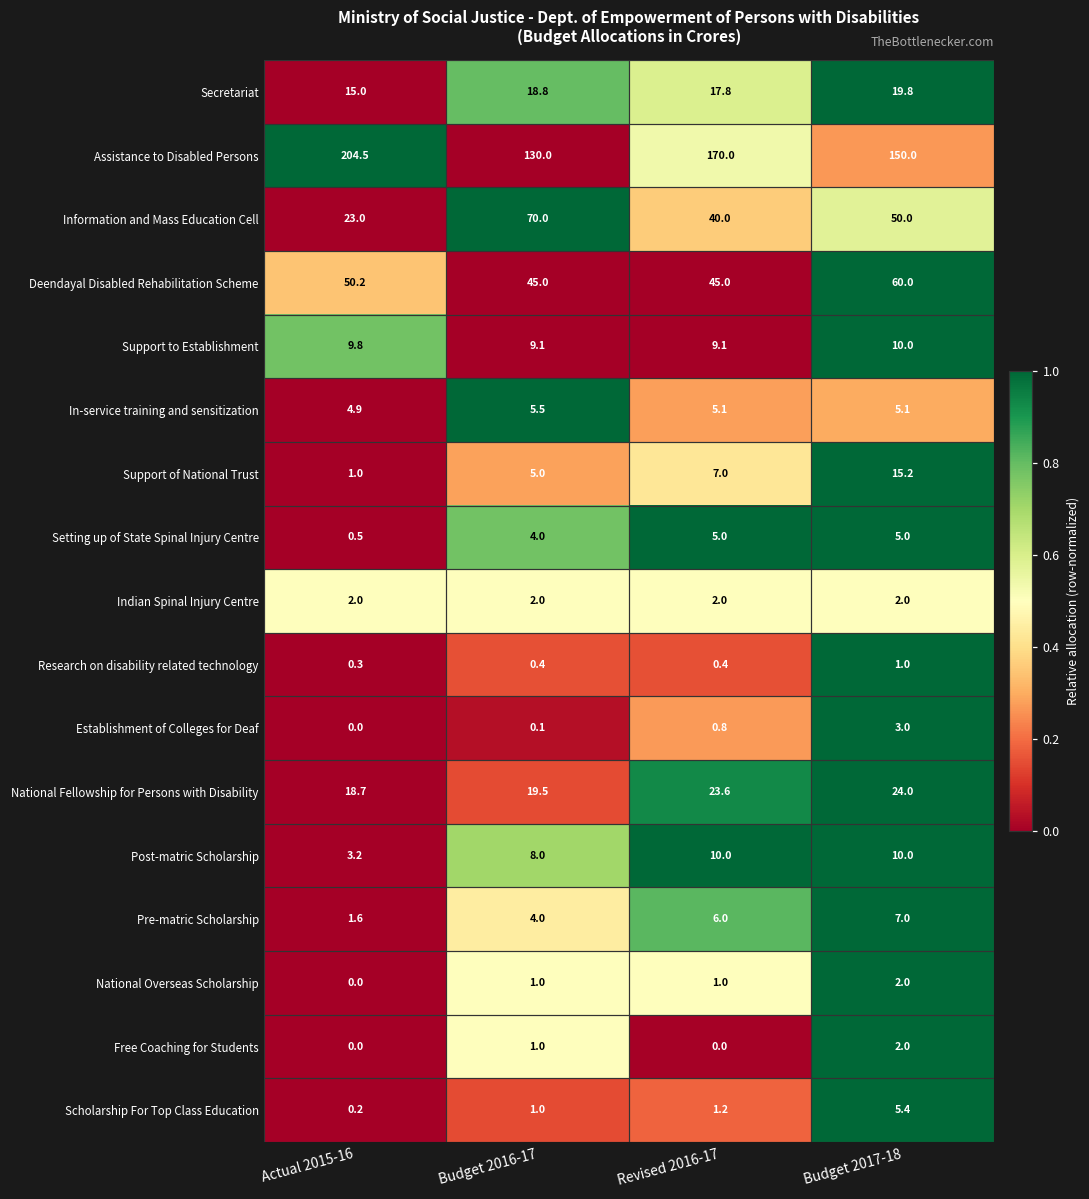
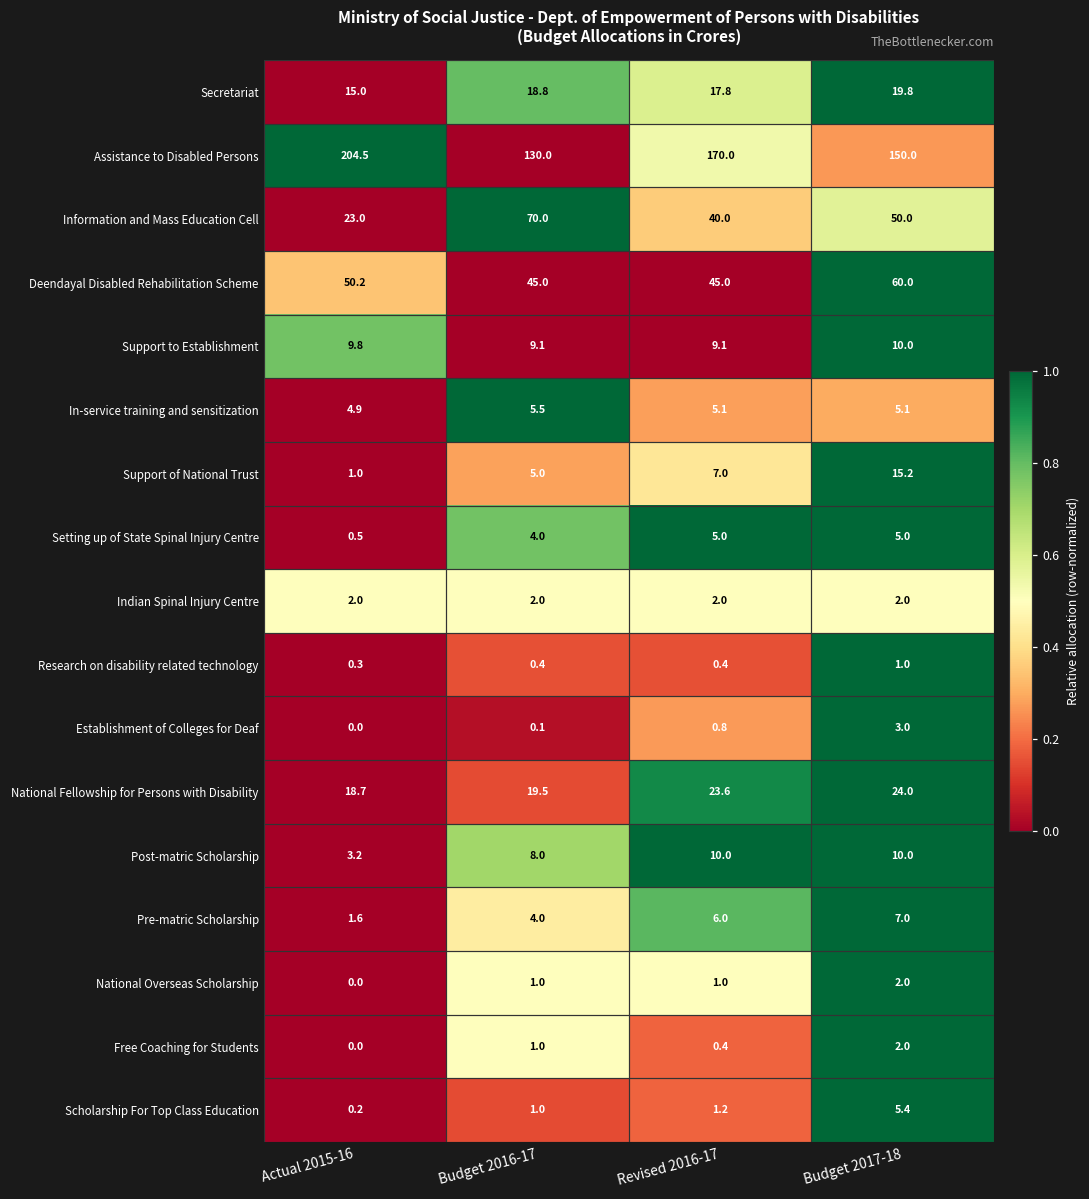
  {
    "Secretariat": {
      "Actual 2015-16": 15.0,
      "Budget 2016-17": 18.8,
      "Revised 2016-17": 17.8,
      "Budget 2017-18": 19.8
    },
    "Assistance to Disabled Persons": {
      "Actual 2015-16": 204.5,
      "Budget 2016-17": 130.0,
      "Revised 2016-17": 170.0,
      "Budget 2017-18": 150.0
    },
    "Information and Mass Education Cell": {
      "Actual 2015-16": 23.0,
      "Budget 2016-17": 70.0,
      "Revised 2016-17": 40.0,
      "Budget 2017-18": 50.0
    },
    "Deendayal Disabled Rehabilitation Scheme": {
      "Actual 2015-16": 50.2,
      "Budget 2016-17": 45.0,
      "Revised 2016-17": 45.0,
      "Budget 2017-18": 60.0
    },
    "Support to Establishment": {
      "Actual 2015-16": 9.8,
      "Budget 2016-17": 9.1,
      "Revised 2016-17": 9.1,
      "Budget 2017-18": 10.0
    },
    "In-service training and sensitization": {
      "Actual 2015-16": 4.9,
      "Budget 2016-17": 5.5,
      "Revised 2016-17": 5.1,
      "Budget 2017-18": 5.1
    },
    "Support of National Trust": {
      "Actual 2015-16": 1.0,
      "Budget 2016-17": 5.0,
      "Revised 2016-17": 7.0,
      "Budget 2017-18": 15.2
    },
    "Setting up of State Spinal Injury Centre": {
      "Actual 2015-16": 0.5,
      "Budget 2016-17": 4.0,
      "Revised 2016-17": 5.0,
      "Budget 2017-18": 5.0
    },
    "Indian Spinal Injury Centre": {
      "Actual 2015-16": 2.0,
      "Budget 2016-17": 2.0,
      "Revised 2016-17": 2.0,
      "Budget 2017-18": 2.0
    },
    "Research on disability related technology": {
      "Actual 2015-16": 0.3,
      "Budget 2016-17": 0.4,
      "Revised 2016-17": 0.4,
      "Budget 2017-18": 1.0
    },
    "Establishment of Colleges for Deaf": {
      "Actual 2015-16": 0.0,
      "Budget 2016-17": 0.1,
      "Revised 2016-17": 0.8,
      "Budget 2017-18": 3.0
    },
    "National Fellowship for Persons with Disability": {
      "Actual 2015-16": 18.7,
      "Budget 2016-17": 19.5,
      "Revised 2016-17": 23.6,
      "Budget 2017-18": 24.0
    },
    "Post-matric Scholarship": {
      "Actual 2015-16": 3.2,
      "Budget 2016-17": 8.0,
      "Revised 2016-17": 10.0,
      "Budget 2017-18": 10.0
    },
    "Pre-matric Scholarship": {
      "Actual 2015-16": 1.6,
      "Budget 2016-17": 4.0,
      "Revised 2016-17": 6.0,
      "Budget 2017-18": 7.0
    },
    "National Overseas Scholarship": {
      "Actual 2015-16": 0.0,
      "Budget 2016-17": 1.0,
      "Revised 2016-17": 1.0,
      "Budget 2017-18": 2.0
    },
    "Free Coaching for Students": {
      "Actual 2015-16": 0.0,
      "Budget 2016-17": 1.0,
-     "Revised 2016-17": 0.0,
+     "Revised 2016-17": 0.4,
      "Budget 2017-18": 2.0
    },
    "Scholarship For Top Class Education": {
      "Actual 2015-16": 0.2,
      "Budget 2016-17": 1.0,
      "Revised 2016-17": 1.2,
      "Budget 2017-18": 5.4
    }
  }
